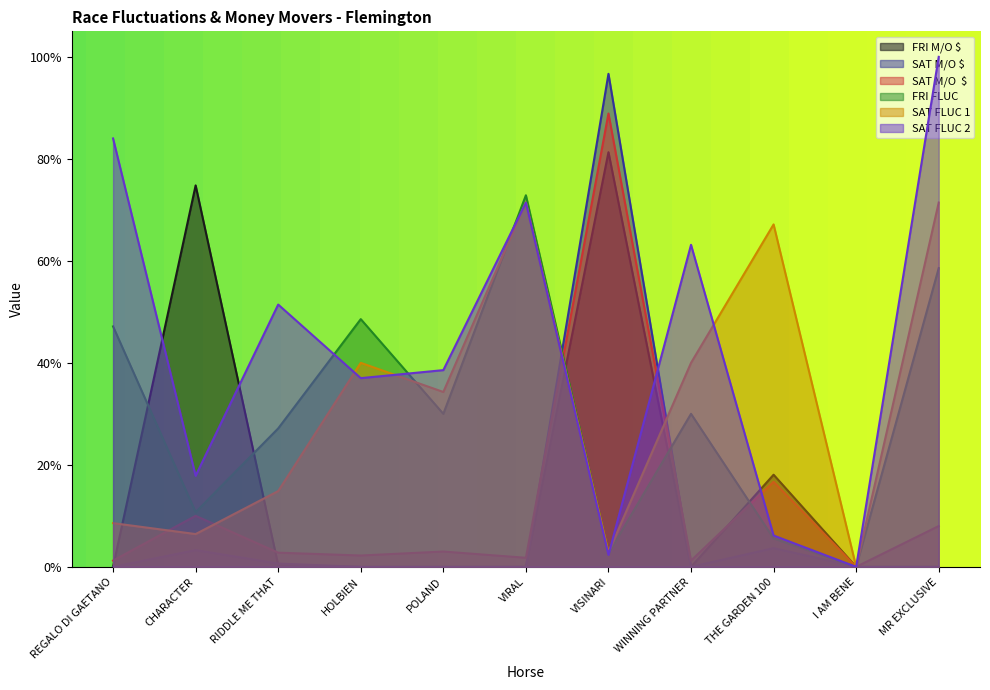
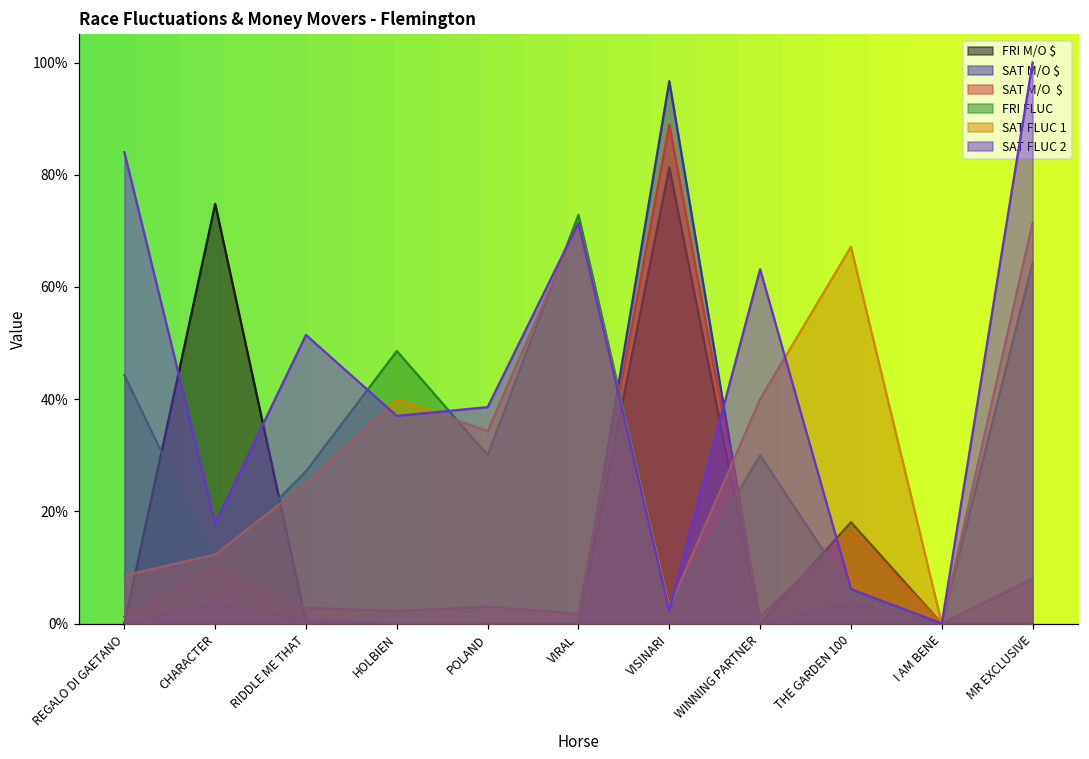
  {
    "FRI M/O $": {
      "CHARACTER": "75%",
      "VISINARI": "81%",
      "THE GARDEN 100": "18%"
    },
    "FRI FLUC": {
-     "REGALO DI GAETANO": "47%",
+     "REGALO DI GAETANO": "44%",
      "CHARACTER": "11%",
      "RIDDLE ME THAT": "27%",
      "HOLBIEN": "49%",
      "POLAND": "30%",
      "VIRAL": "73%",
      "WINNING PARTNER": "30%",
      "THE GARDEN 100": "6%",
-     "MR EXCLUSIVE": "59%"
+     "MR EXCLUSIVE": "64%"
    },
    "SAT FLUC 1": {
      "REGALO DI GAETANO": "9%",
-     "CHARACTER": "6%",
-     "RIDDLE ME THAT": "15%",
+     "CHARACTER": "12%",
+     "RIDDLE ME THAT": "25%",
      "HOLBIEN": "40%",
      "POLAND": "34%",
      "WINNING PARTNER": "40%",
      "THE GARDEN 100": "67%",
      "MR EXCLUSIVE": "71%"
    }
  }
